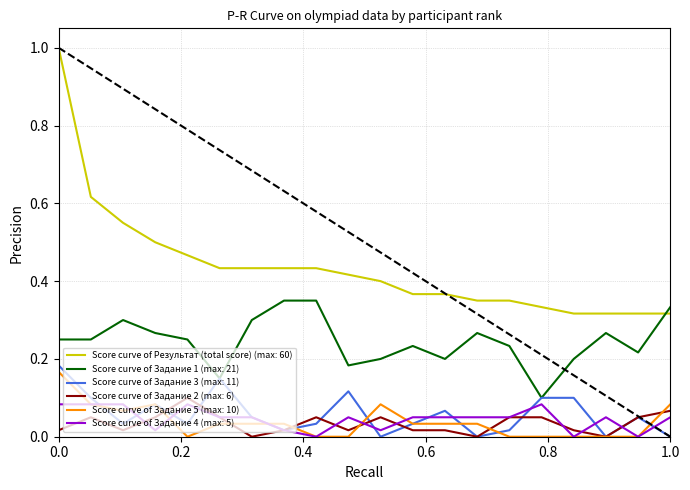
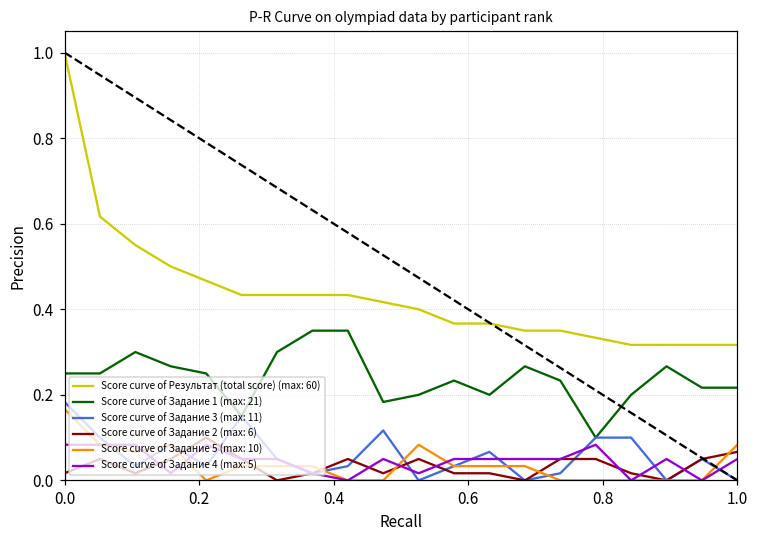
  {
    "Score curve of Результат (total score) (max: 60)": {
      "1.0": 0.32
    },
    "Score curve of Задание 1 (max: 21)": {
      "0.0": 0.25,
-     "1.0": 0.33
+     "1.0": 0.22
    },
    "Score curve of Задание 3 (max: 11)": {
      "0.0": 0.18
    },
    "Score curve of Задание 2 (max: 6)": {
      "0.0": 0.02,
      "1.0": 0.07
    },
    "Score curve of Задание 5 (max: 10)": {
      "0.0": 0.17,
      "1.0": 0.08
    },
    "Score curve of Задание 4 (max: 5)": {
      "0.0": 0.08,
      "1.0": 0.05
    }
  }
